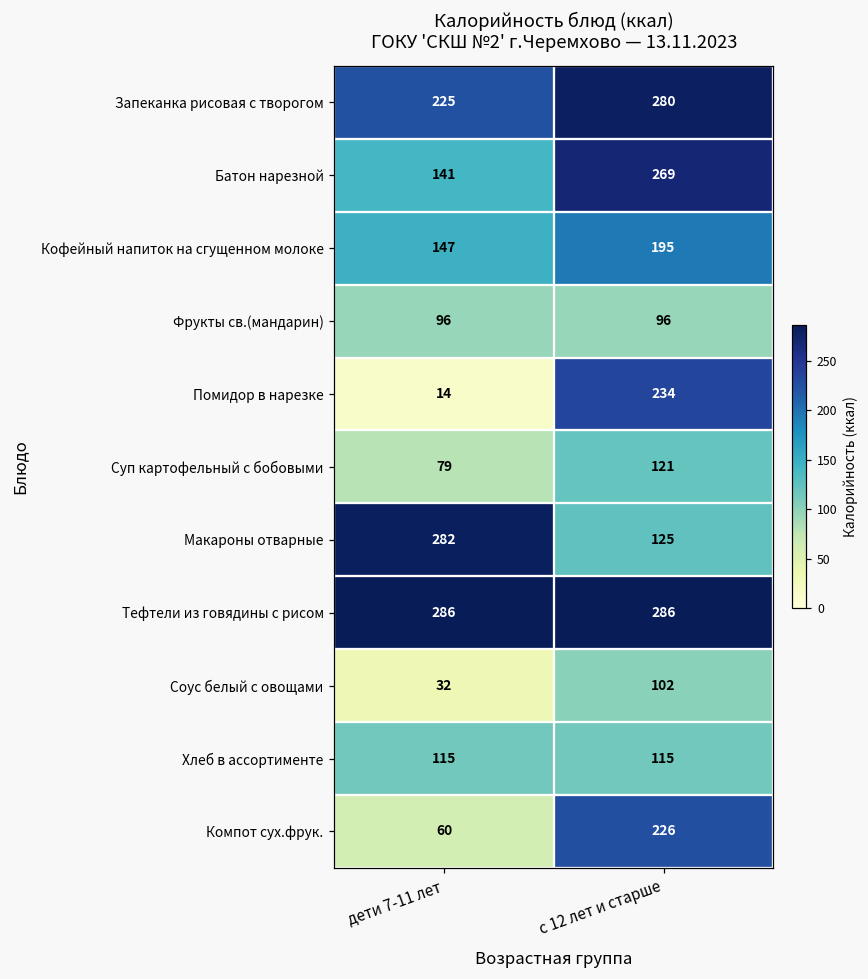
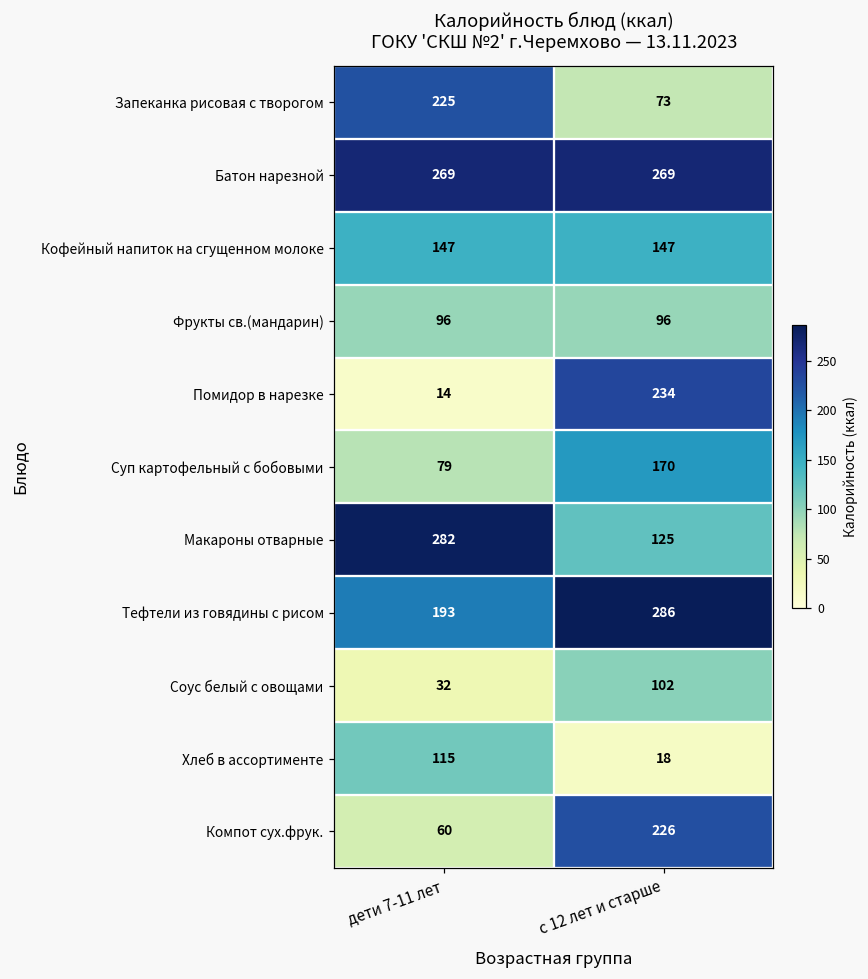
  {
    "Запеканка рисовая с творогом": {
      "дети 7-11 лет": 225,
-     "с 12 лет и старше": 280
+     "с 12 лет и старше": 73
    },
    "Батон нарезной": {
-     "дети 7-11 лет": 141,
+     "дети 7-11 лет": 269,
      "с 12 лет и старше": 269
    },
    "Кофейный напиток на сгущенном молоке": {
      "дети 7-11 лет": 147,
-     "с 12 лет и старше": 195
+     "с 12 лет и старше": 147
    },
    "Фрукты св.(мандарин)": {
      "дети 7-11 лет": 96,
      "с 12 лет и старше": 96
    },
    "Помидор в нарезке": {
      "дети 7-11 лет": 14,
      "с 12 лет и старше": 234
    },
    "Суп картофельный с бобовыми": {
      "дети 7-11 лет": 79,
-     "с 12 лет и старше": 121
+     "с 12 лет и старше": 170
    },
    "Макароны отварные": {
      "дети 7-11 лет": 282,
      "с 12 лет и старше": 125
    },
    "Тефтели из говядины с рисом": {
-     "дети 7-11 лет": 286,
+     "дети 7-11 лет": 193,
      "с 12 лет и старше": 286
    },
    "Соус белый с овощами": {
      "дети 7-11 лет": 32,
      "с 12 лет и старше": 102
    },
    "Хлеб в ассортименте": {
      "дети 7-11 лет": 115,
-     "с 12 лет и старше": 115
+     "с 12 лет и старше": 18
    },
    "Компот сух.фрук.": {
      "дети 7-11 лет": 60,
      "с 12 лет и старше": 226
    }
  }
